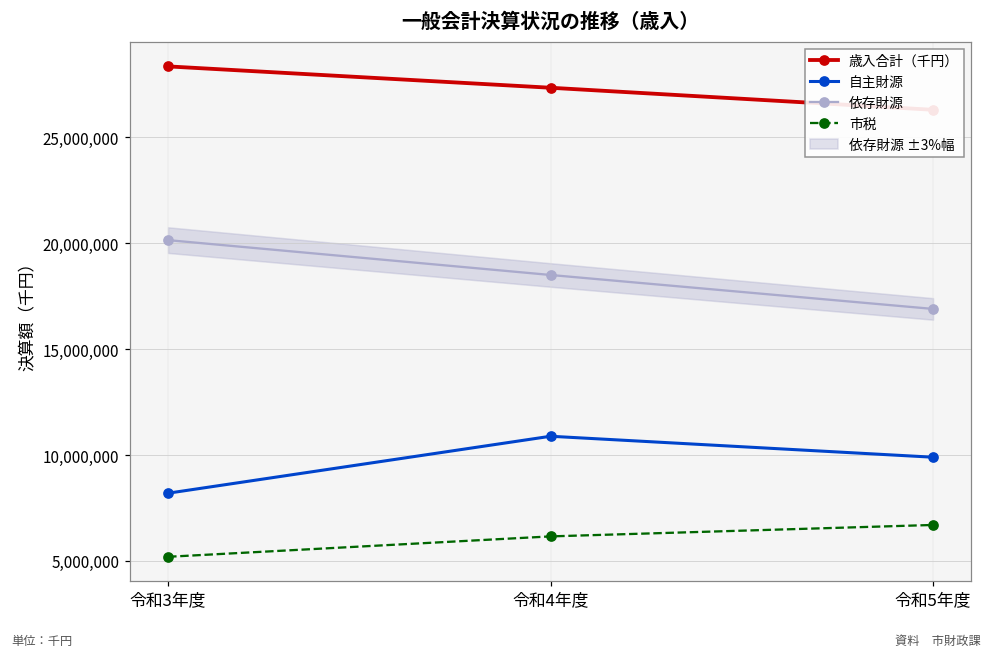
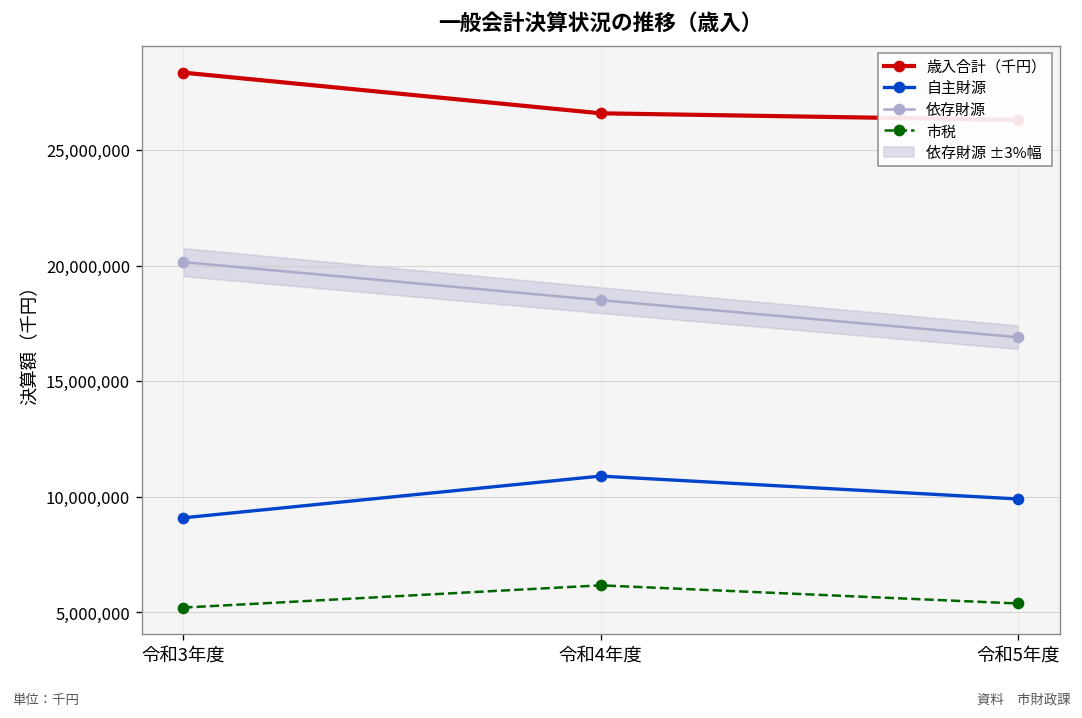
  {
    "歳入合計（千円）": {
      "令和3年度": "28,400,000",
-     "令和4年度": "27,300,000"
+     "令和4年度": "26,600,000"
    },
    "自主財源": {
-     "令和3年度": "8,200,000",
+     "令和3年度": "9,100,000",
      "令和4年度": "10,900,000",
      "令和5年度": "9,900,000"
    },
    "市税": {
      "令和3年度": "5,200,000",
      "令和4年度": "6,200,000",
-     "令和5年度": "6,700,000"
+     "令和5年度": "5,400,000"
    }
  }
